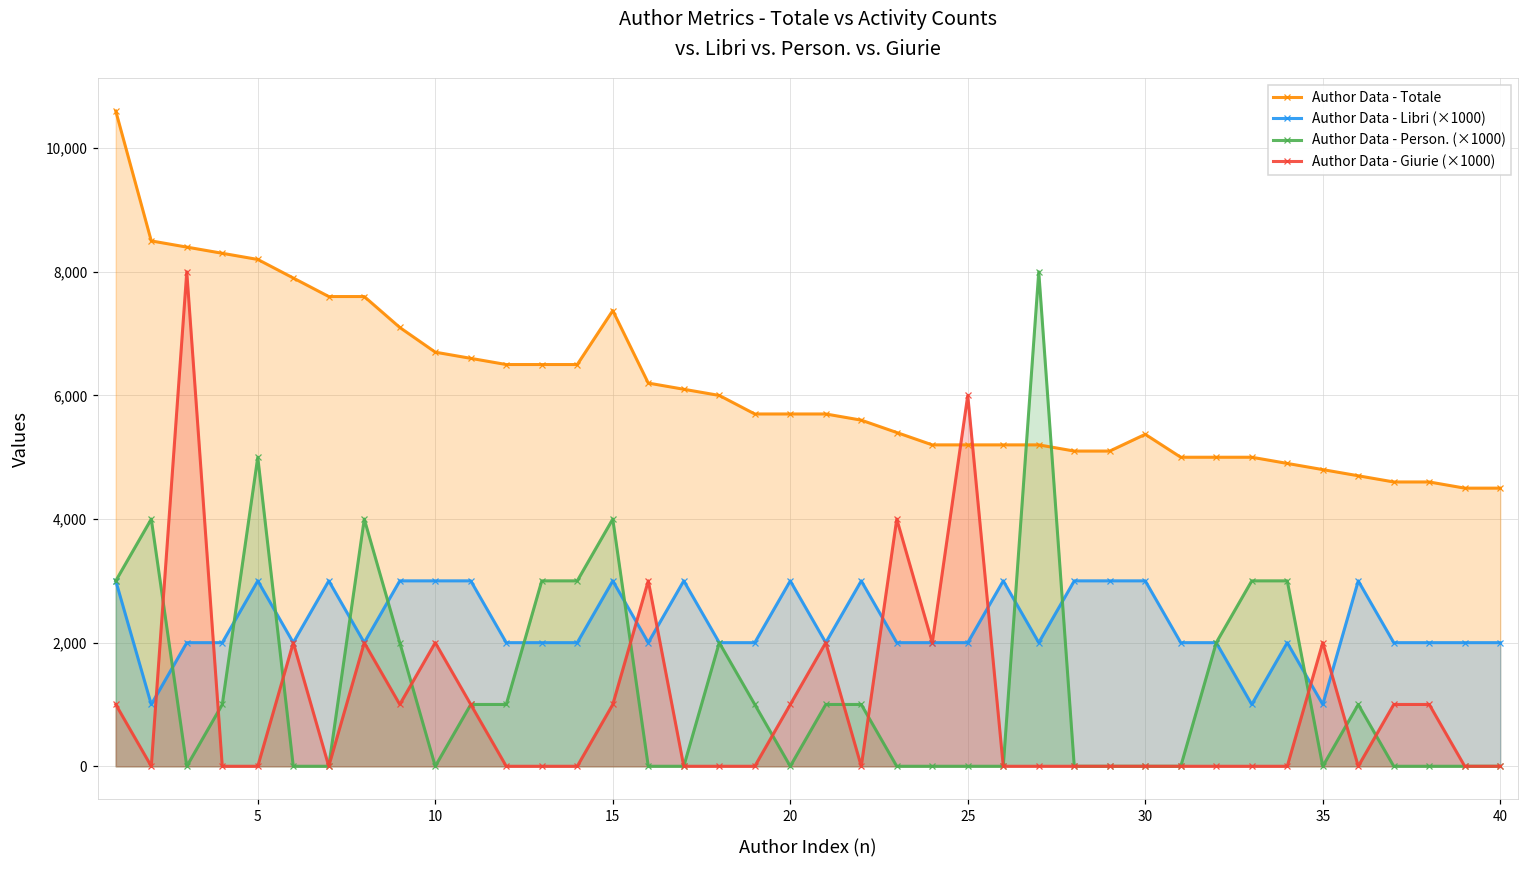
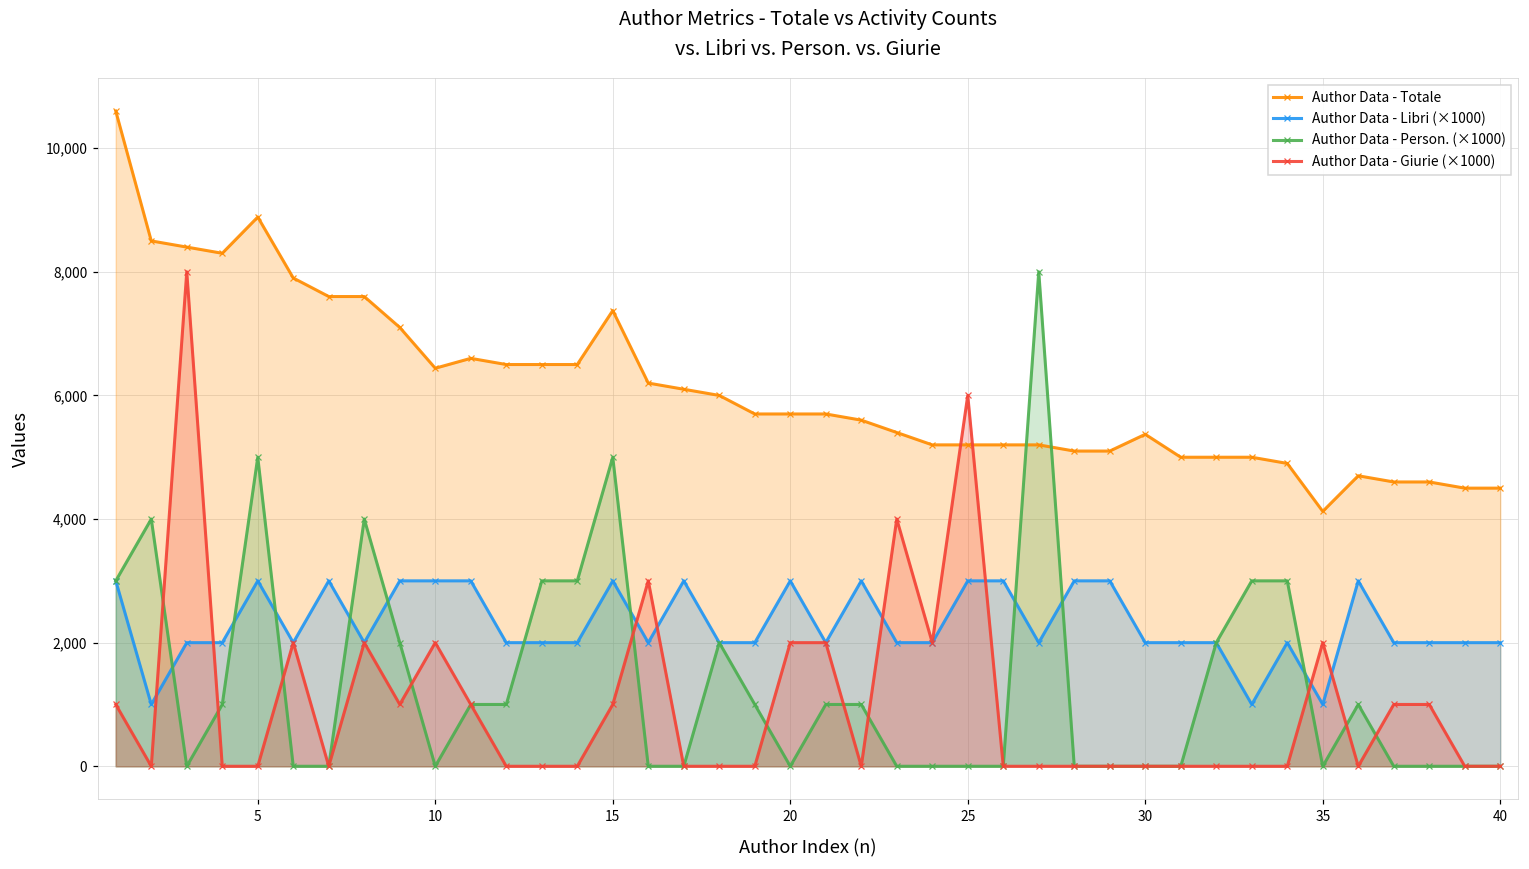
  {
    "Author Data - Totale": {
-     "5": "8,200",
-     "10": "6,700",
+     "5": "8,900",
+     "10": "6,400",
      "15": "7,400",
      "20": "5,700",
      "25": "5,200",
      "30": "5,400",
-     "35": "4,800",
+     "35": "4,100",
      "40": "4,500"
    },
    "Author Data - Libri (×1000)": {
      "5": "3,000",
      "10": "3,000",
      "15": "3,000",
      "20": "3,000",
-     "25": "2,000",
-     "30": "3,000",
+     "25": "3,000",
+     "30": "2,000",
      "35": "1,000",
      "40": "2,000"
    },
    "Author Data - Person. (×1000)": {
      "5": "5,000",
      "10": "0",
-     "15": "4,000",
+     "15": "5,000",
      "20": "0",
      "25": "0",
      "35": "0"
    },
    "Author Data - Giurie (×1000)": {
      "5": "0",
      "10": "2,000",
      "15": "1,000",
-     "20": "1,000",
+     "20": "2,000",
      "25": "6,000",
      "35": "2,000"
    }
  }
